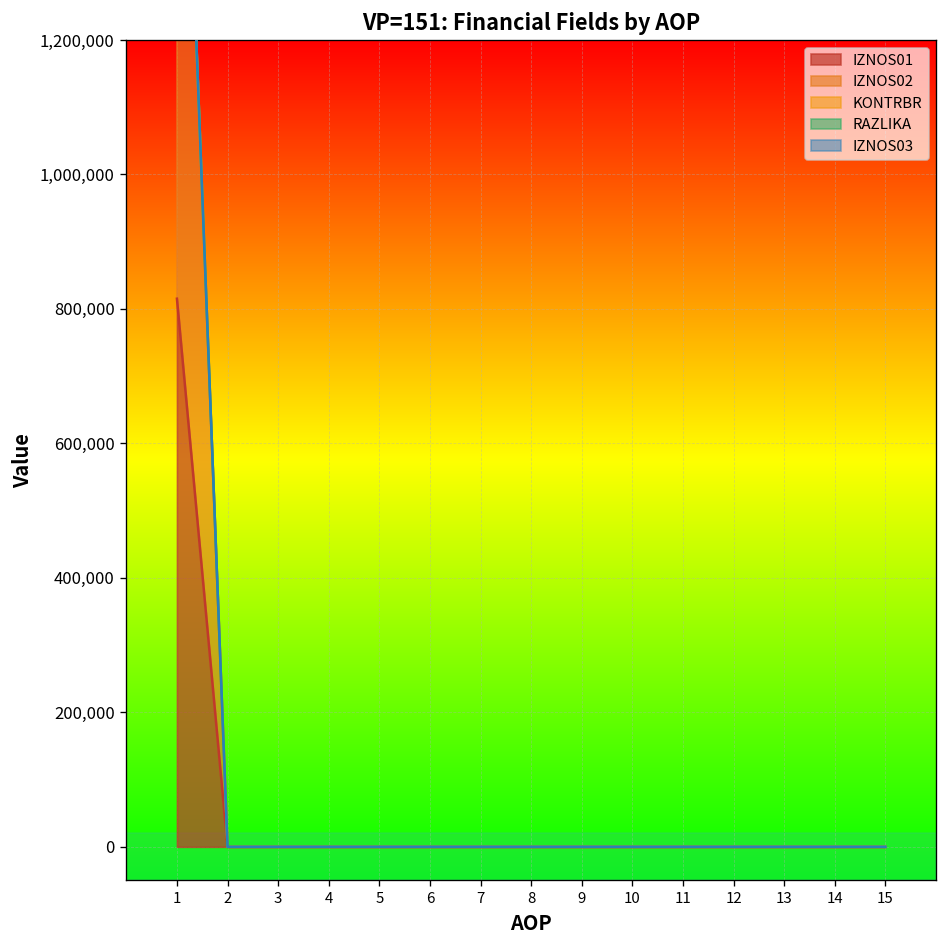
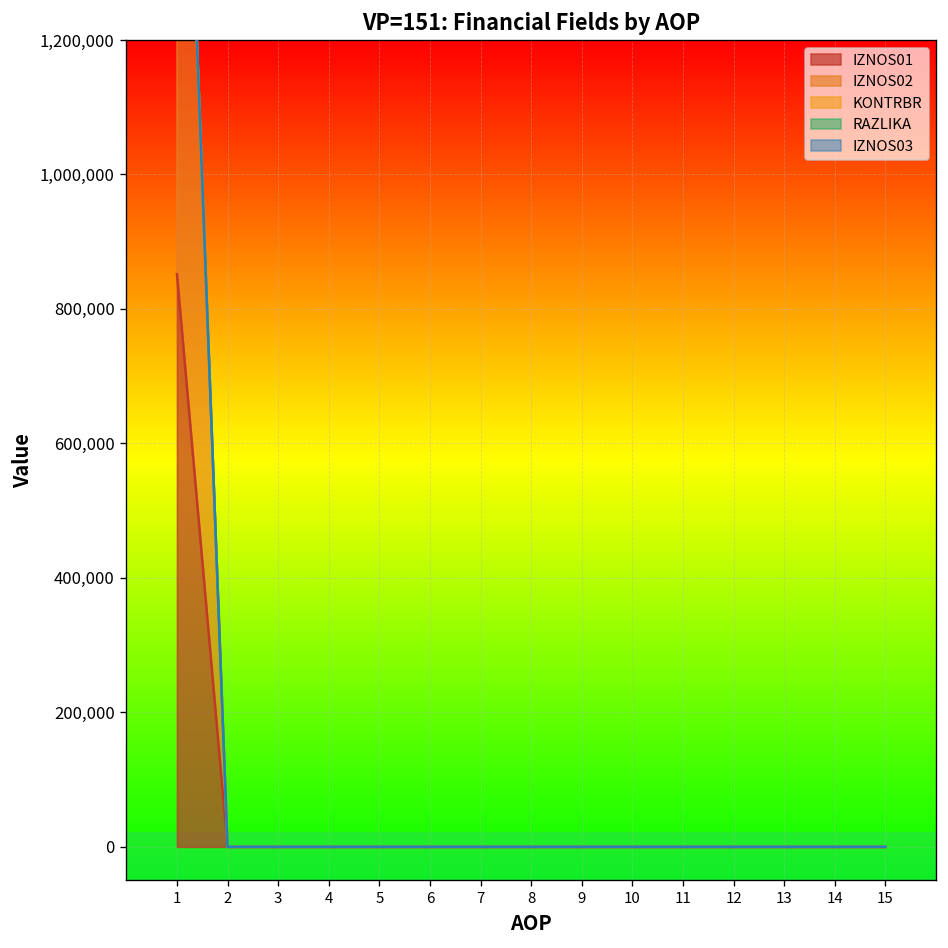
  {
    "IZNOS01": {
-     "1": "820,000"
+     "1": "850,000"
    }
  }
